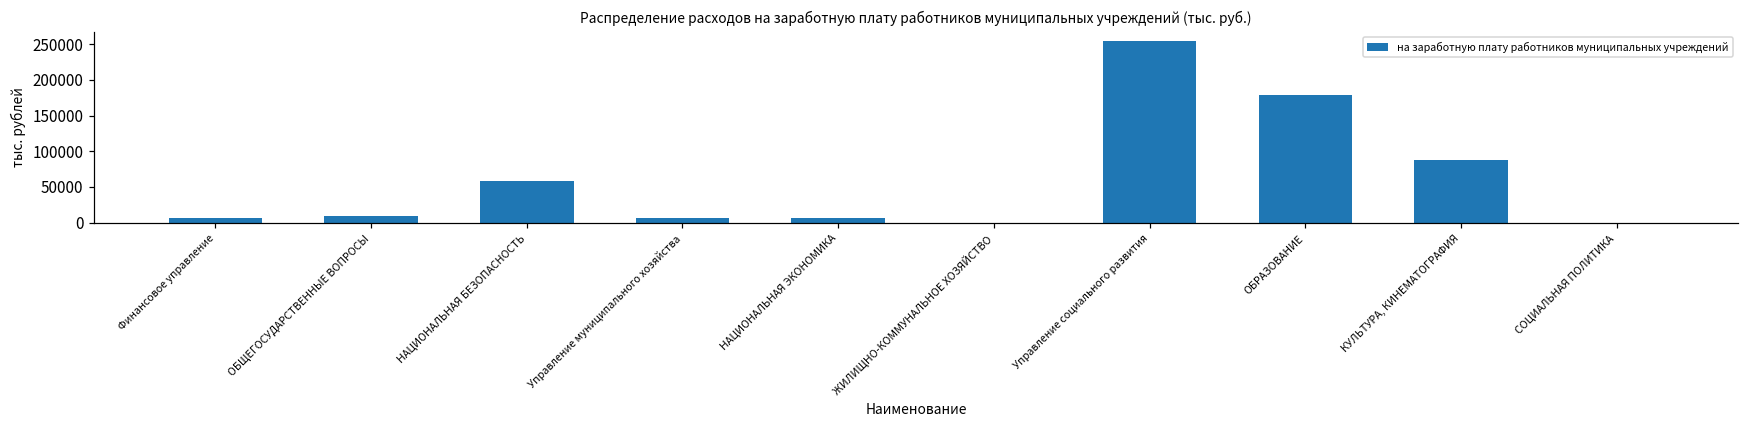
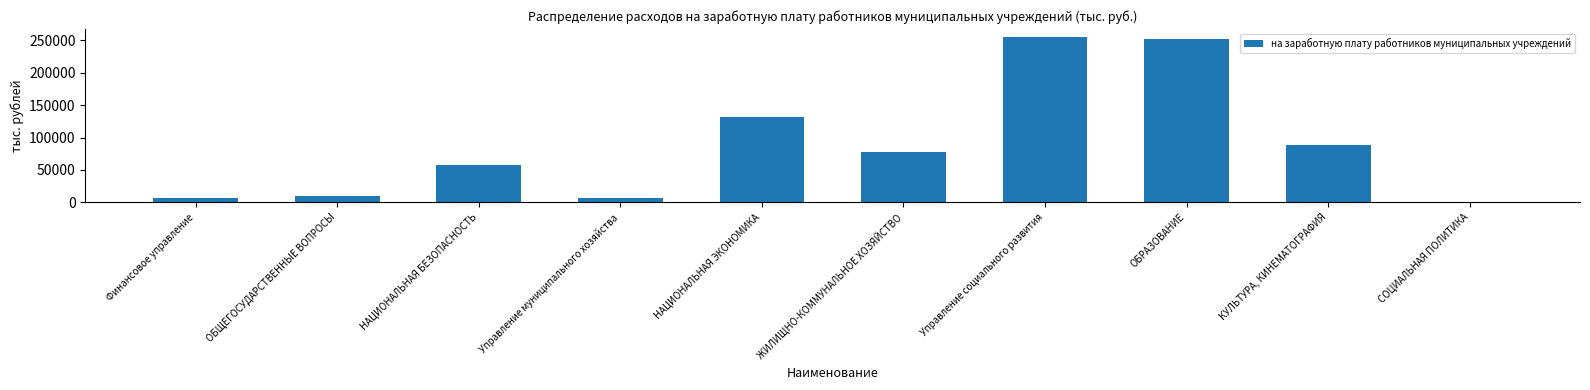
  {
    "Финансовое управление": 10000,
    "ОБЩЕГОСУДАРСТВЕННЫЕ ВОПРОСЫ": 10000,
    "НАЦИОНАЛЬНАЯ БЕЗОПАСНОСТЬ": 60000,
    "Управление муниципального хозяйства": 10000,
-   "НАЦИОНАЛЬНАЯ ЭКОНОМИКА": 10000,
-   "ЖИЛИЩНО-КОММУНАЛЬНОЕ ХОЗЯЙСТВО": 0,
+   "НАЦИОНАЛЬНАЯ ЭКОНОМИКА": 130000,
+   "ЖИЛИЩНО-КОММУНАЛЬНОЕ ХОЗЯЙСТВО": 80000,
    "Управление социального развития": 250000,
-   "ОБРАЗОВАНИЕ": 180000,
+   "ОБРАЗОВАНИЕ": 250000,
    "КУЛЬТУРА, КИНЕМАТОГРАФИЯ": 90000,
    "СОЦИАЛЬНАЯ ПОЛИТИКА": 0
  }
